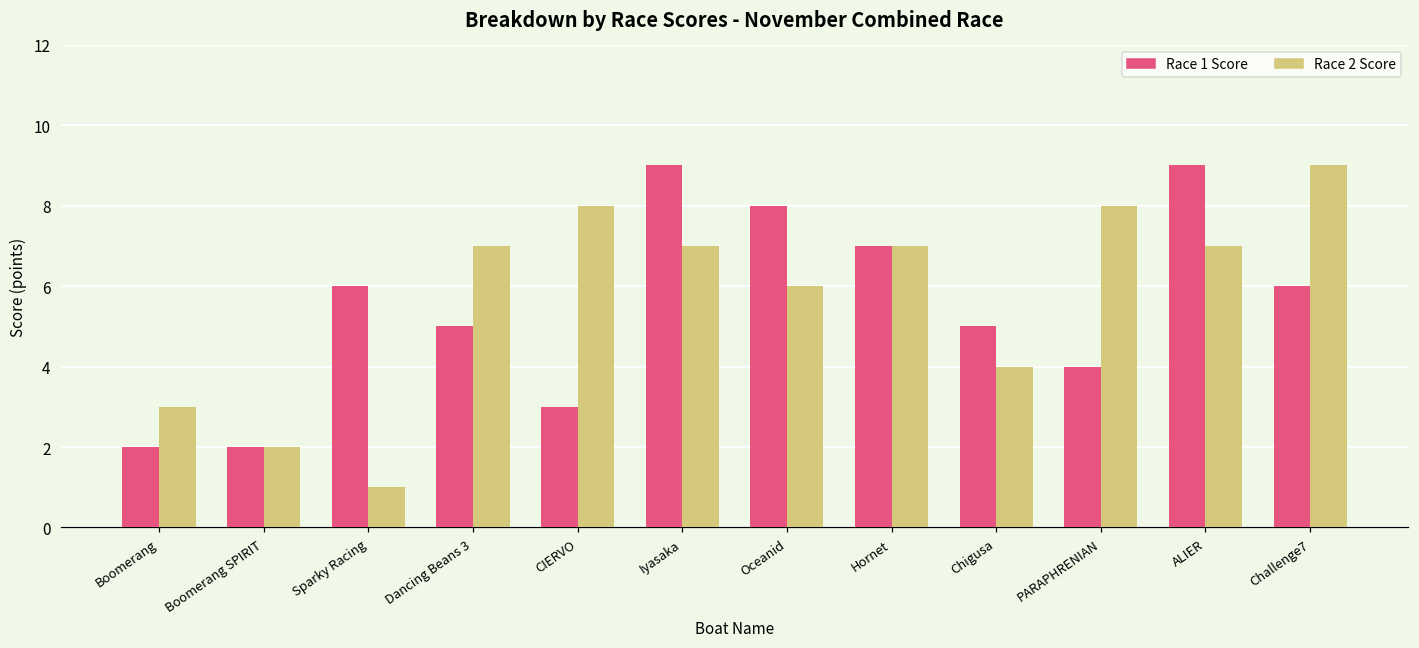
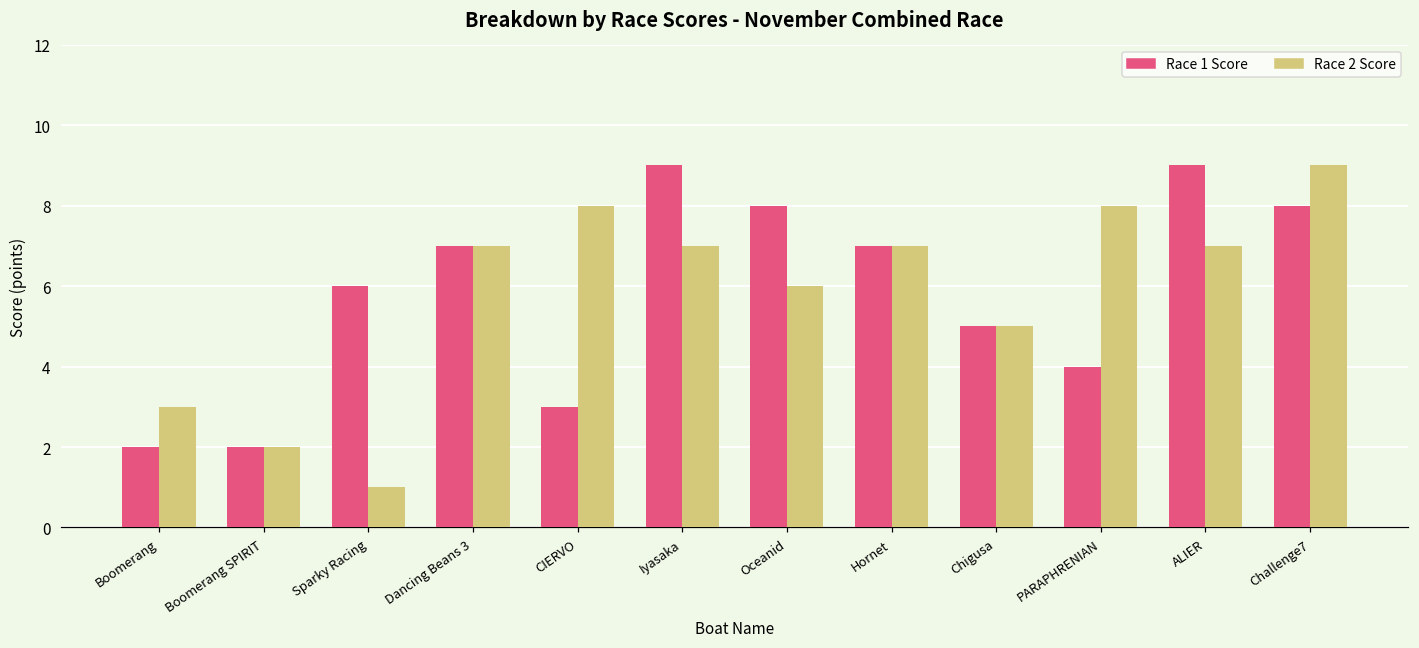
  {
    "Race 1 Score": {
      "Boomerang": 2,
      "Boomerang SPIRIT": 2,
      "Sparky Racing": 6,
-     "Dancing Beans 3": 5,
+     "Dancing Beans 3": 7,
      "CIERVO": 3,
      "Iyasaka": 9,
      "Oceanid": 8,
      "Hornet": 7,
      "Chigusa": 5,
      "PARAPHRENIAN": 4,
      "ALIER": 9,
-     "Challenge7": 6
+     "Challenge7": 8
    },
    "Race 2 Score": {
      "Boomerang": 3,
      "Boomerang SPIRIT": 2,
      "Sparky Racing": 1,
      "Dancing Beans 3": 7,
      "CIERVO": 8,
      "Iyasaka": 7,
      "Oceanid": 6,
      "Hornet": 7,
-     "Chigusa": 4,
+     "Chigusa": 5,
      "PARAPHRENIAN": 8,
      "ALIER": 7,
      "Challenge7": 9
    }
  }
